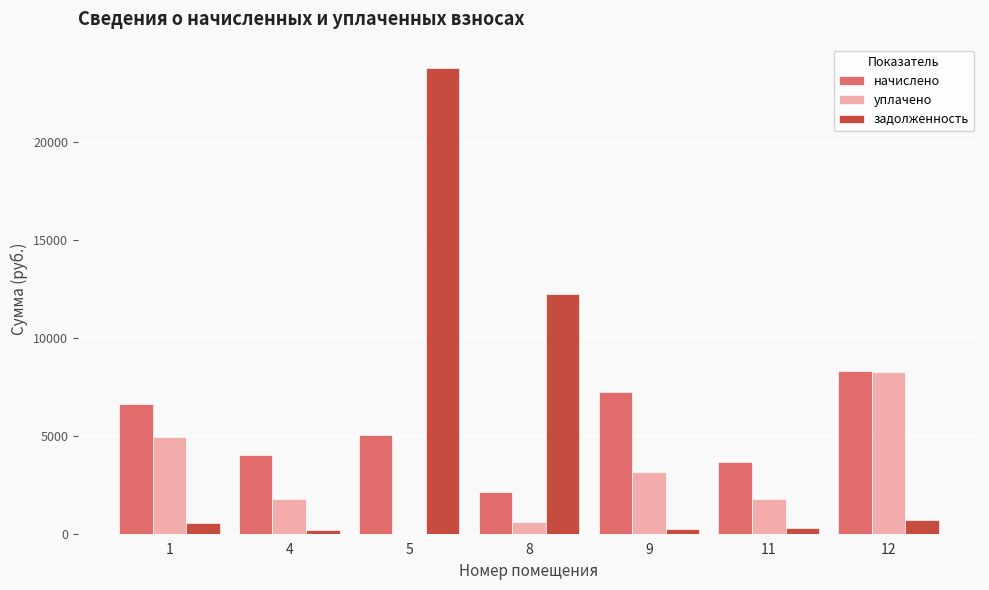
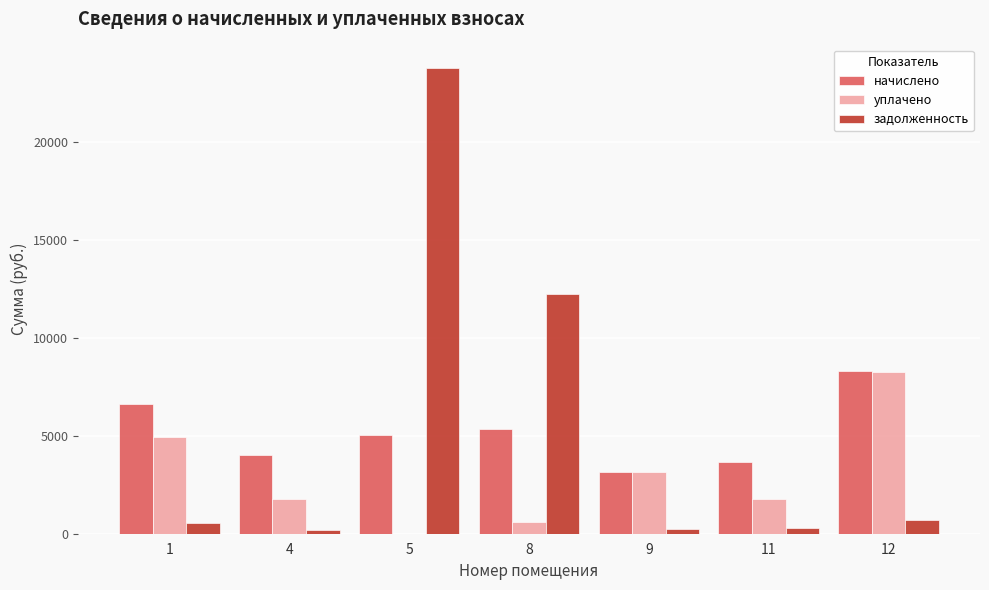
  {
    "начислено": {
      "1": 6600,
      "4": 4000,
      "5": 5000,
-     "8": 2100,
-     "9": 7200,
+     "8": 5300,
+     "9": 3100,
      "11": 3700,
      "12": 8300
    },
    "уплачено": {
      "1": 4900,
      "4": 1800,
      "5": 0,
      "8": 600,
      "9": 3100,
      "11": 1800,
      "12": 8300
    },
    "задолженность": {
      "1": 600,
      "4": 200,
      "5": 23800,
      "8": 12200,
      "9": 300,
      "11": 300,
      "12": 700
    }
  }
